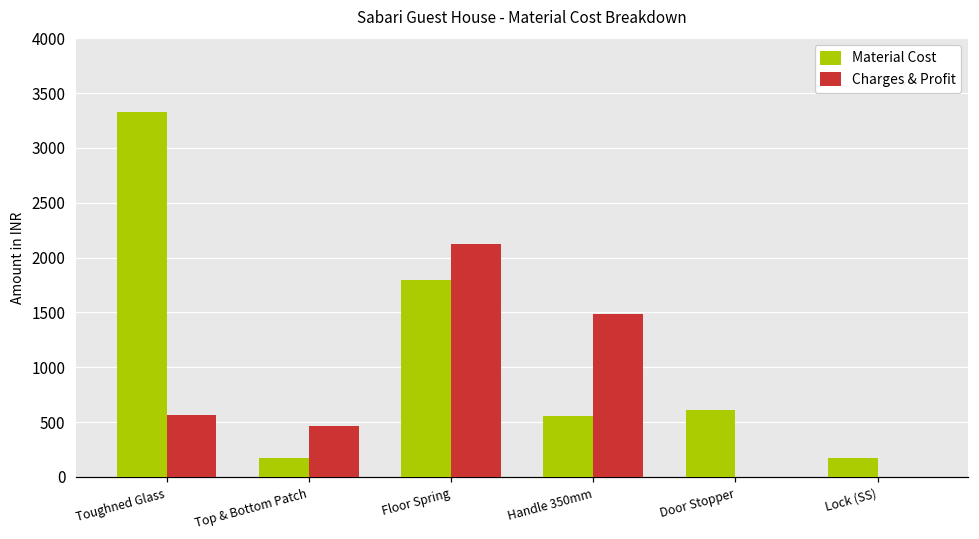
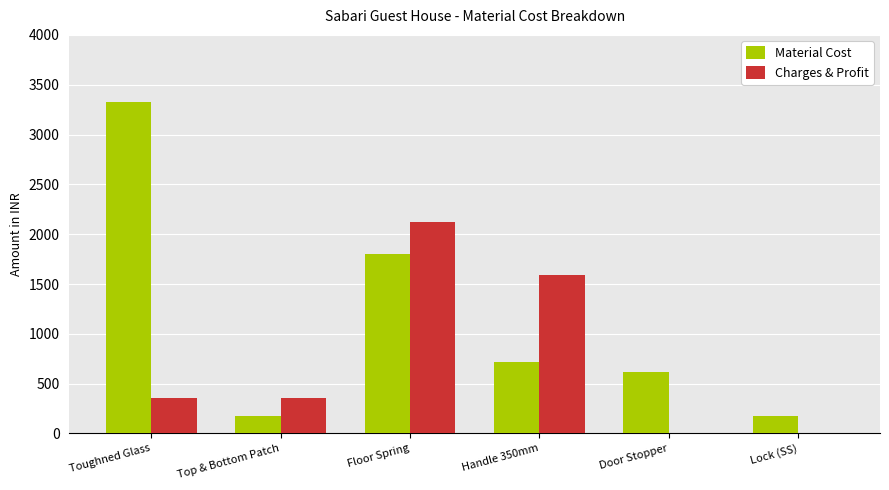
  {
    "Material Cost": {
      "Toughned Glass": 3300,
      "Top & Bottom Patch": 200,
      "Floor Spring": 1800,
-     "Handle 350mm": 600,
+     "Handle 350mm": 700,
      "Door Stopper": 600,
      "Lock (SS)": 200
    },
    "Charges & Profit": {
-     "Toughned Glass": 600,
-     "Top & Bottom Patch": 500,
+     "Toughned Glass": 400,
+     "Top & Bottom Patch": 400,
      "Floor Spring": 2100,
-     "Handle 350mm": 1500,
+     "Handle 350mm": 1600,
      "Door Stopper": 0,
      "Lock (SS)": 0
    }
  }
